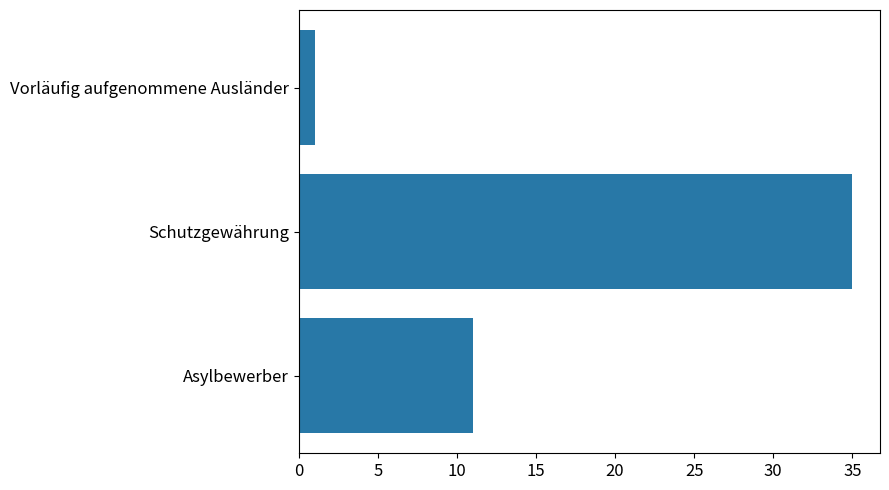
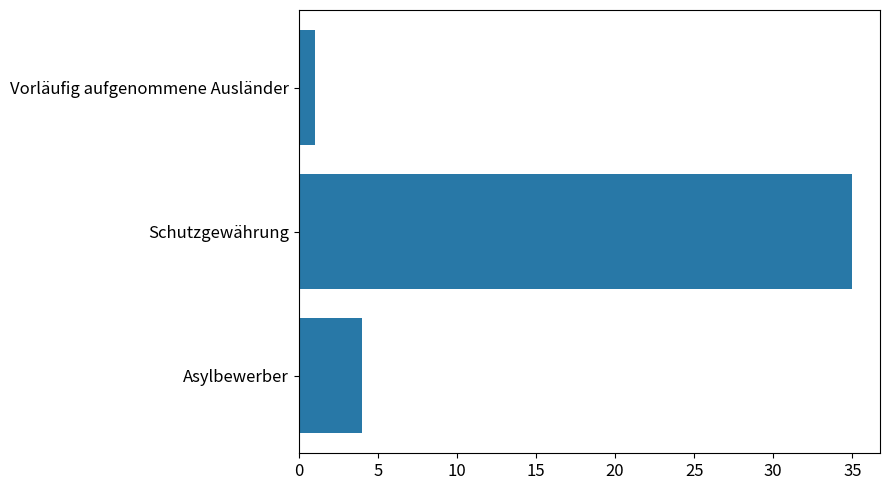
  {
    "Vorläufig aufgenommene Ausländer": 1,
    "Schutzgewährung": 35,
-   "Asylbewerber": 11
+   "Asylbewerber": 4
  }
